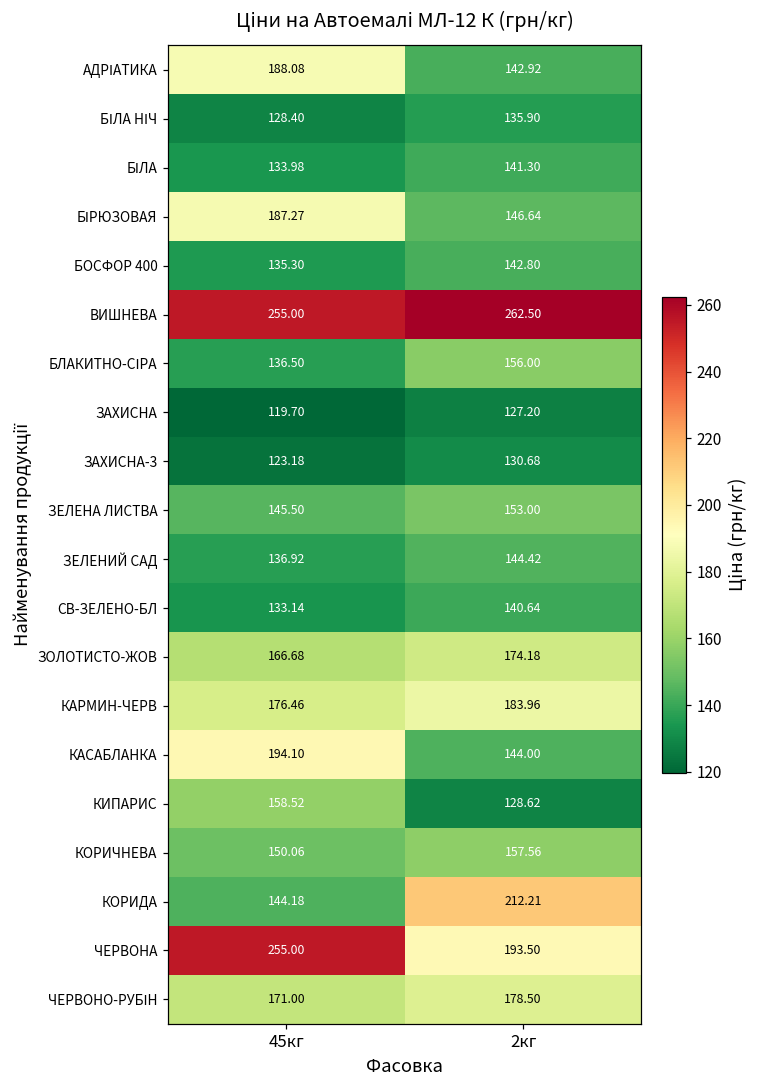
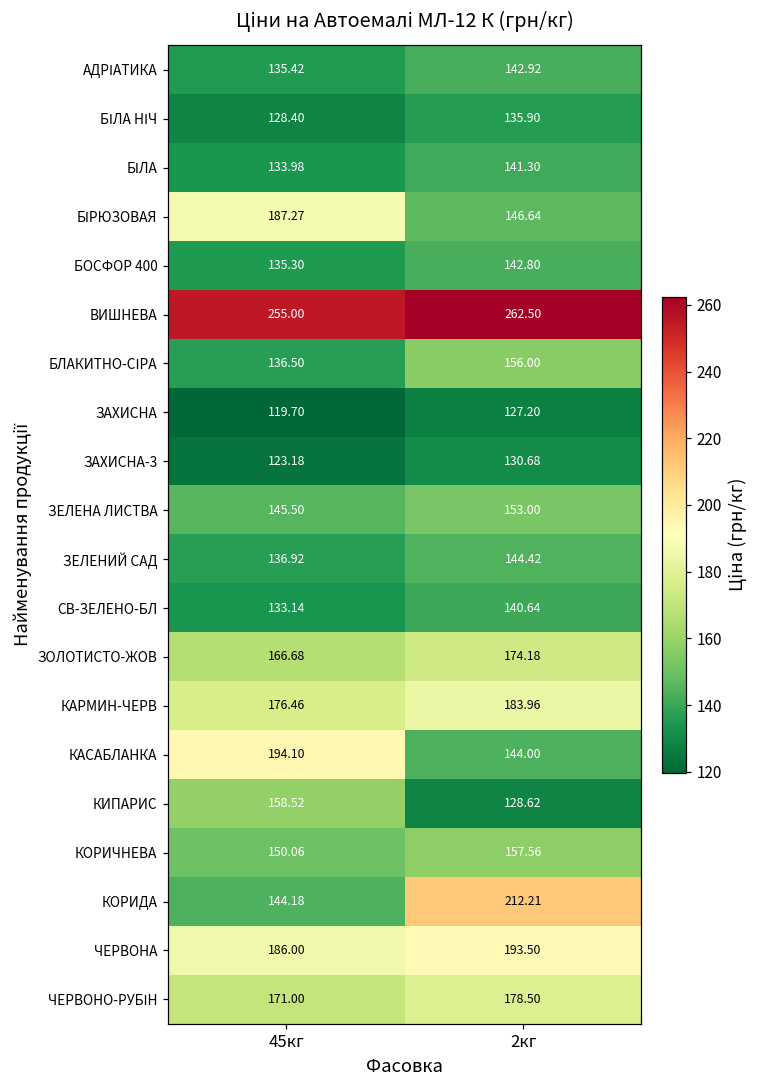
  {
    "АДРІАТИКА": {
-     "45кг": 188.08,
+     "45кг": 135.42,
      "2кг": 142.92
    },
    "БІЛА НІЧ": {
      "45кг": 128.40,
      "2кг": 135.90
    },
    "БІЛА": {
      "45кг": 133.98,
      "2кг": 141.30
    },
    "БІРЮЗОВАЯ": {
      "45кг": 187.27,
      "2кг": 146.64
    },
    "БОСФОР 400": {
      "45кг": 135.30,
      "2кг": 142.80
    },
    "ВИШНЕВА": {
      "45кг": 255.00,
      "2кг": 262.50
    },
    "БЛАКИТНО-СІРА": {
      "45кг": 136.50,
      "2кг": 156.00
    },
    "ЗАХИСНА": {
      "45кг": 119.70,
      "2кг": 127.20
    },
    "ЗАХИСНА-3": {
      "45кг": 123.18,
      "2кг": 130.68
    },
    "ЗЕЛЕНА ЛИСТВА": {
      "45кг": 145.50,
      "2кг": 153.00
    },
    "ЗЕЛЕНИЙ САД": {
      "45кг": 136.92,
      "2кг": 144.42
    },
    "СВ-ЗЕЛЕНО-БЛ": {
      "45кг": 133.14,
      "2кг": 140.64
    },
    "ЗОЛОТИСТО-ЖОВ": {
      "45кг": 166.68,
      "2кг": 174.18
    },
    "КАРМИН-ЧЕРВ": {
      "45кг": 176.46,
      "2кг": 183.96
    },
    "КАСАБЛАНКА": {
      "45кг": 194.10,
      "2кг": 144.00
    },
    "КИПАРИС": {
      "45кг": 158.52,
      "2кг": 128.62
    },
    "КОРИЧНЕВА": {
      "45кг": 150.06,
      "2кг": 157.56
    },
    "КОРИДА": {
      "45кг": 144.18,
      "2кг": 212.21
    },
    "ЧЕРВОНА": {
-     "45кг": 255.00,
+     "45кг": 186.00,
      "2кг": 193.50
    },
    "ЧЕРВОНО-РУБІН": {
      "45кг": 171.00,
      "2кг": 178.50
    }
  }
